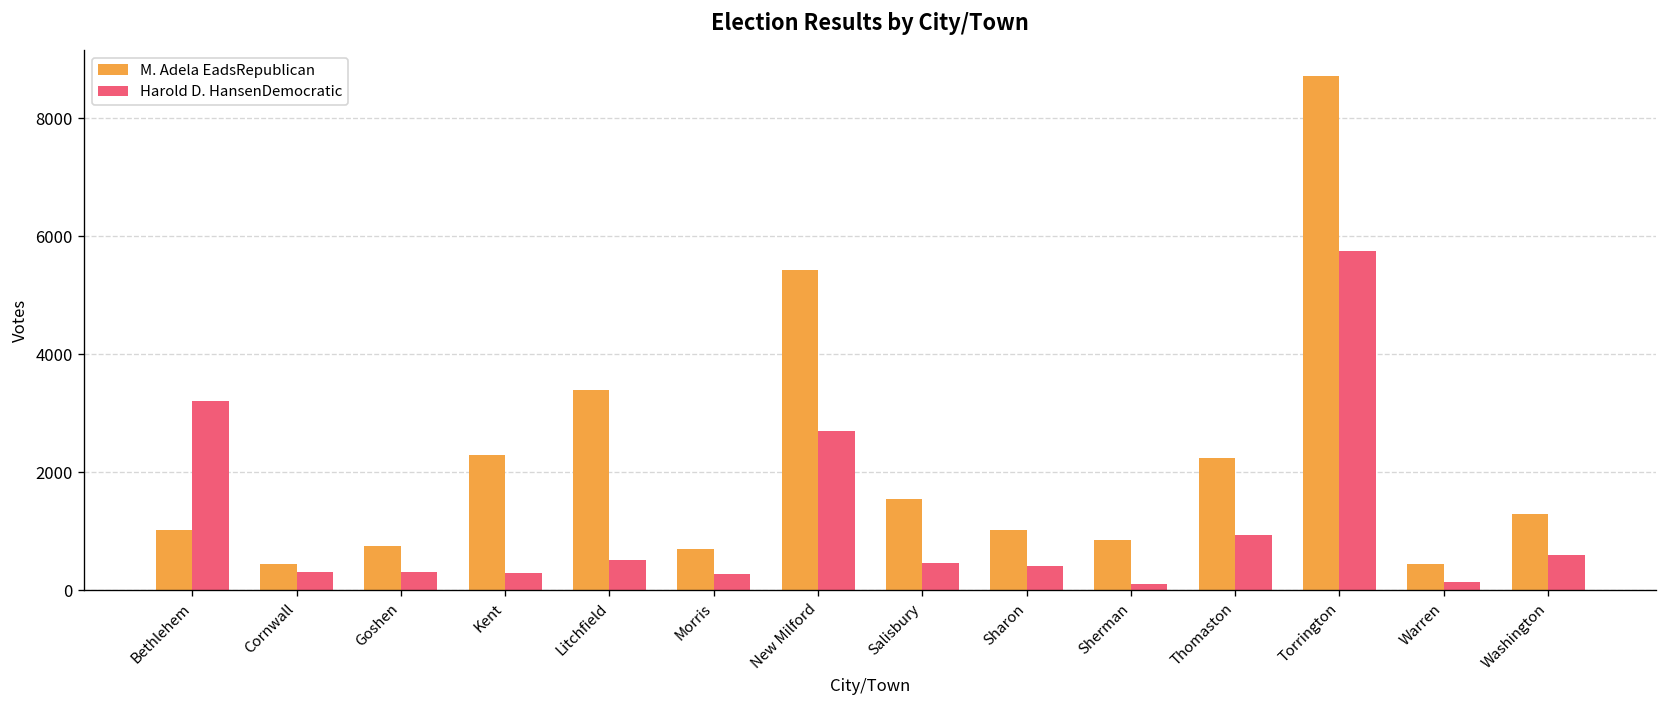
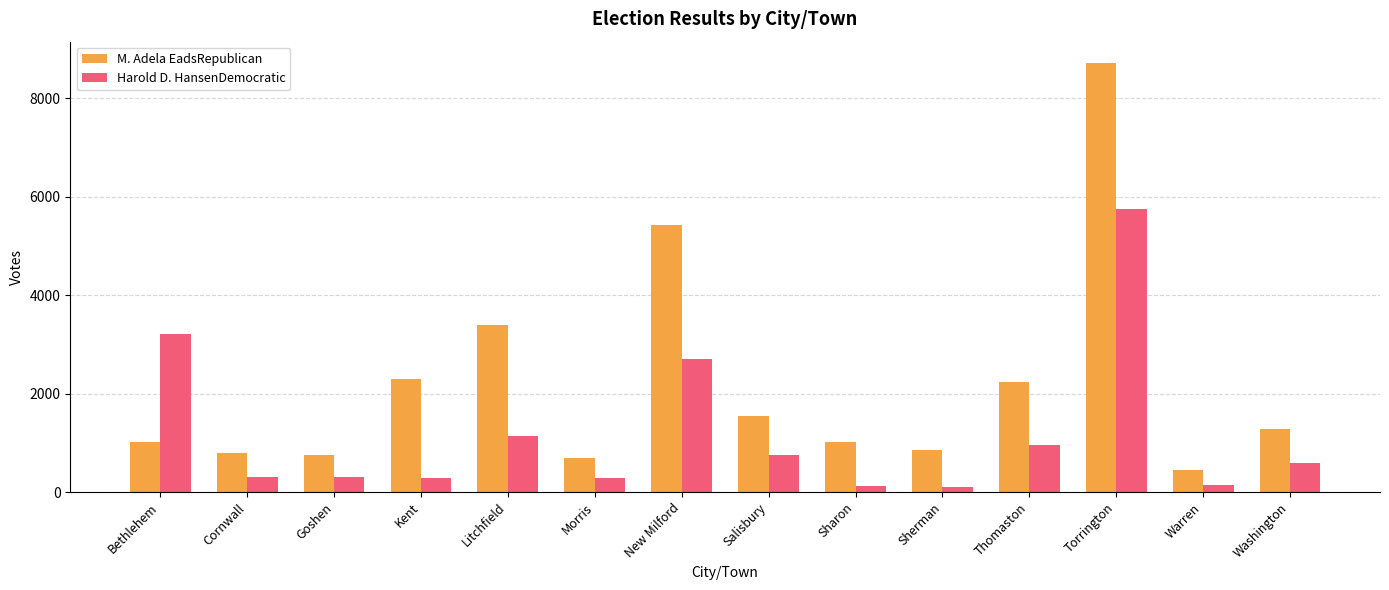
  {
    "M. Adela EadsRepublican": {
      "Bethlehem": 1000,
-     "Cornwall": 500,
+     "Cornwall": 800,
      "Goshen": 800,
      "Kent": 2300,
      "Litchfield": 3400,
      "Morris": 700,
      "New Milford": 5400,
      "Salisbury": 1500,
      "Sharon": 1000,
      "Sherman": 900,
      "Thomaston": 2200,
      "Torrington": 8700,
      "Warren": 400,
      "Washington": 1300
    },
    "Harold D. HansenDemocratic": {
      "Bethlehem": 3200,
      "Cornwall": 300,
      "Goshen": 300,
      "Kent": 300,
-     "Litchfield": 500,
+     "Litchfield": 1100,
      "Morris": 300,
      "New Milford": 2700,
-     "Salisbury": 500,
-     "Sharon": 400,
+     "Salisbury": 800,
+     "Sharon": 100,
      "Sherman": 100,
      "Thomaston": 900,
      "Torrington": 5800,
      "Warren": 100,
      "Washington": 600
    }
  }
